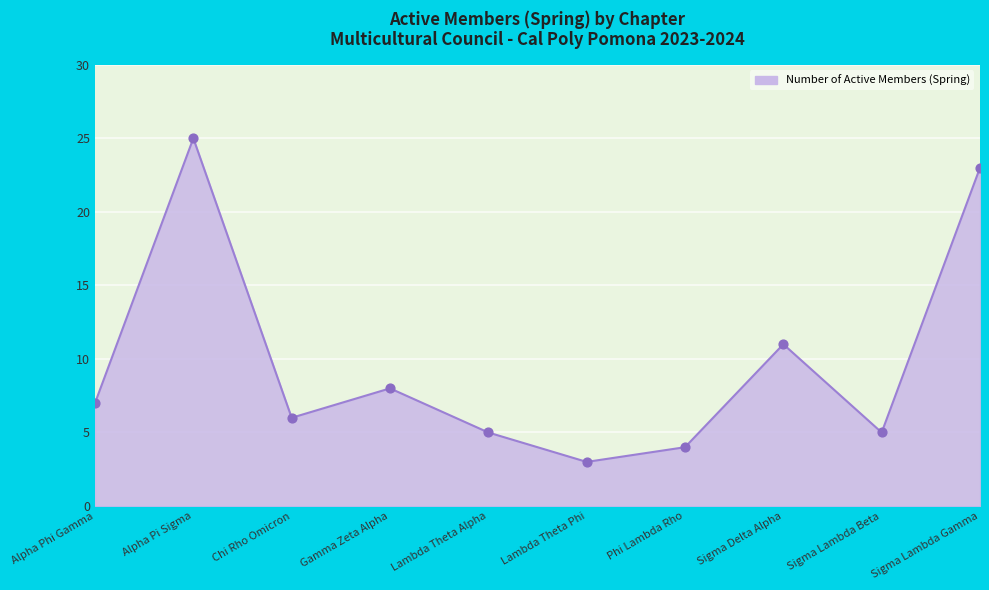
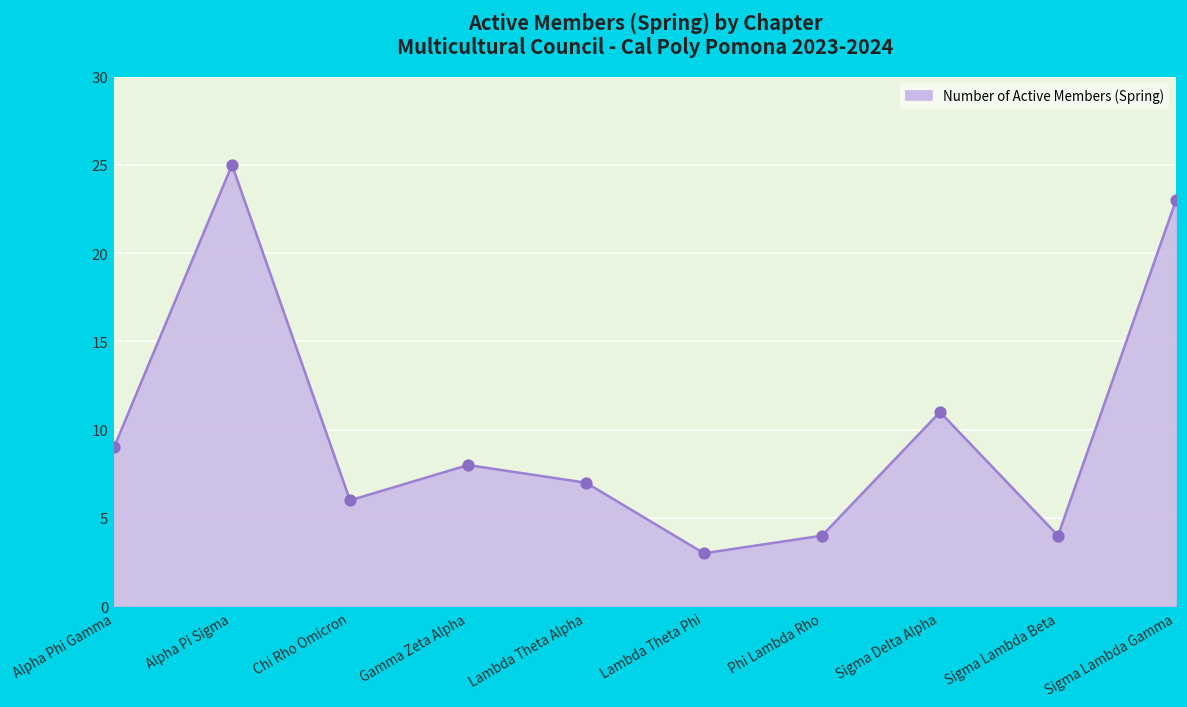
  {
-   "Alpha Phi Gamma": 7,
+   "Alpha Phi Gamma": 9,
    "Alpha Pi Sigma": 25,
    "Chi Rho Omicron": 6,
    "Gamma Zeta Alpha": 8,
-   "Lambda Theta Alpha": 5,
+   "Lambda Theta Alpha": 7,
    "Lambda Theta Phi": 3,
    "Phi Lambda Rho": 4,
    "Sigma Delta Alpha": 11,
-   "Sigma Lambda Beta": 5,
+   "Sigma Lambda Beta": 4,
    "Sigma Lambda Gamma": 23
  }
